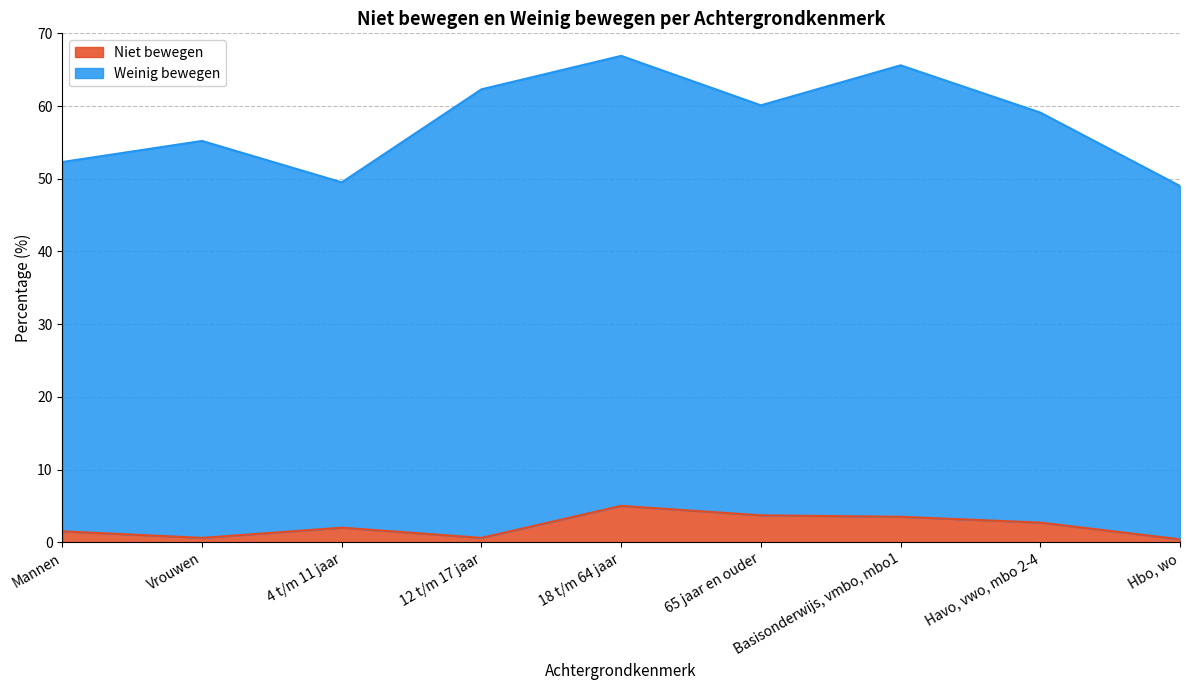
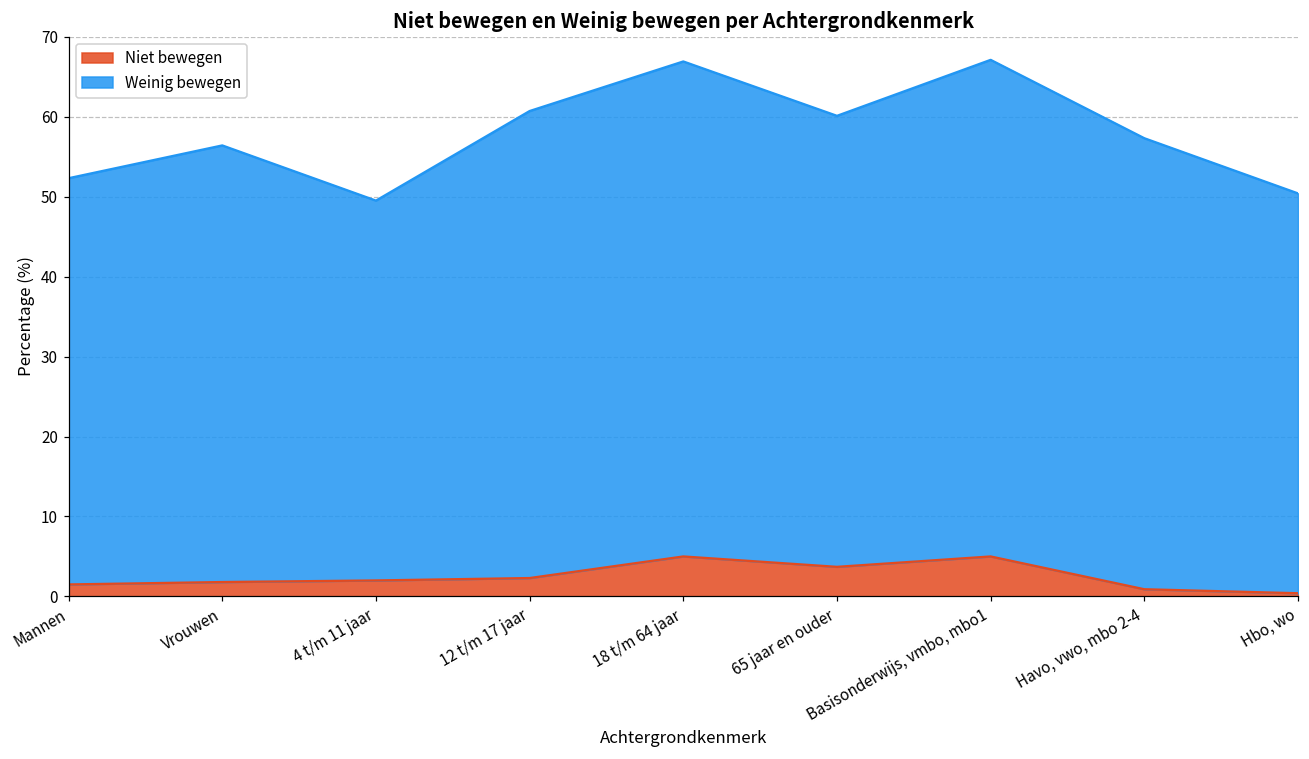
  {
    "Niet bewegen": {
      "Mannen": 2,
-     "Vrouwen": 1,
+     "Vrouwen": 2,
      "4 t/m 11 jaar": 2,
-     "12 t/m 17 jaar": 1,
+     "12 t/m 17 jaar": 2,
      "18 t/m 64 jaar": 5,
      "65 jaar en ouder": 4,
-     "Basisonderwijs, vmbo, mbo1": 4,
-     "Havo, vwo, mbo 2-4": 3,
+     "Basisonderwijs, vmbo, mbo1": 5,
+     "Havo, vwo, mbo 2-4": 1,
      "Hbo, wo": 0
    },
    "Weinig bewegen": {
      "Mannen": 51,
      "Vrouwen": 55,
      "4 t/m 11 jaar": 48,
-     "12 t/m 17 jaar": 62,
+     "12 t/m 17 jaar": 58,
      "18 t/m 64 jaar": 62,
      "65 jaar en ouder": 56,
      "Basisonderwijs, vmbo, mbo1": 62,
      "Havo, vwo, mbo 2-4": 56,
-     "Hbo, wo": 49
+     "Hbo, wo": 50
    }
  }
